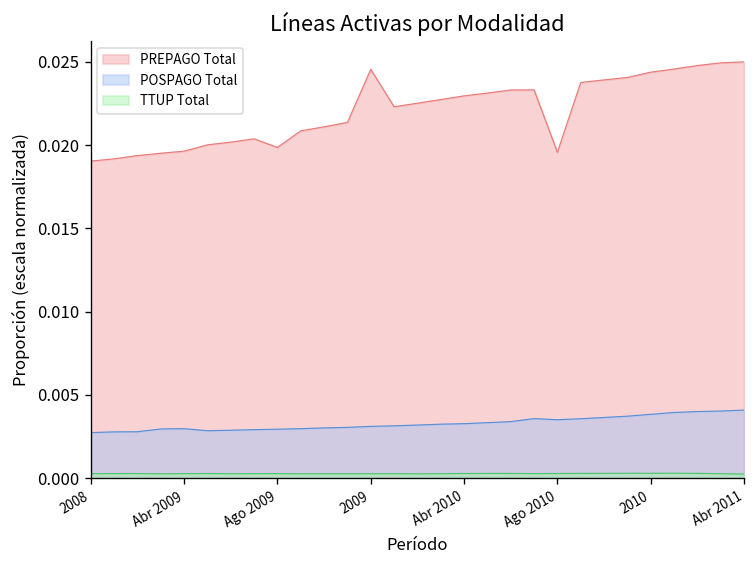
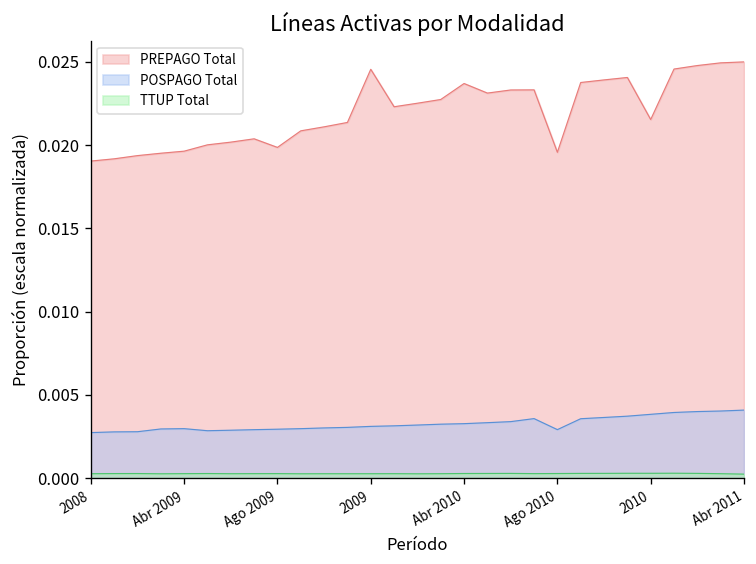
  {
    "PREPAGO Total": {
      "2008": 0.0190,
      "Abr 2009": 0.0196,
      "Ago 2009": 0.0199,
      "2009": 0.0246,
-     "Abr 2010": 0.0230,
+     "Abr 2010": 0.0237,
      "Ago 2010": 0.0196,
-     "2010": 0.0244,
+     "2010": 0.0215,
      "Abr 2011": 0.0250
    },
    "POSPAGO Total": {
      "2008": 0.0027,
      "Abr 2009": 0.0030,
      "Ago 2009": 0.0029,
      "2009": 0.0031,
      "Abr 2010": 0.0033,
-     "Ago 2010": 0.0035,
+     "Ago 2010": 0.0029,
      "2010": 0.0038,
      "Abr 2011": 0.0041
    },
    "TTUP Total": {
      "2008": 0.0003,
      "Abr 2009": 0.0003,
      "Ago 2009": 0.0003,
      "2009": 0.0003,
      "Abr 2010": 0.0003,
      "Ago 2010": 0.0003,
      "2010": 0.0003,
      "Abr 2011": 0.0002
    }
  }
